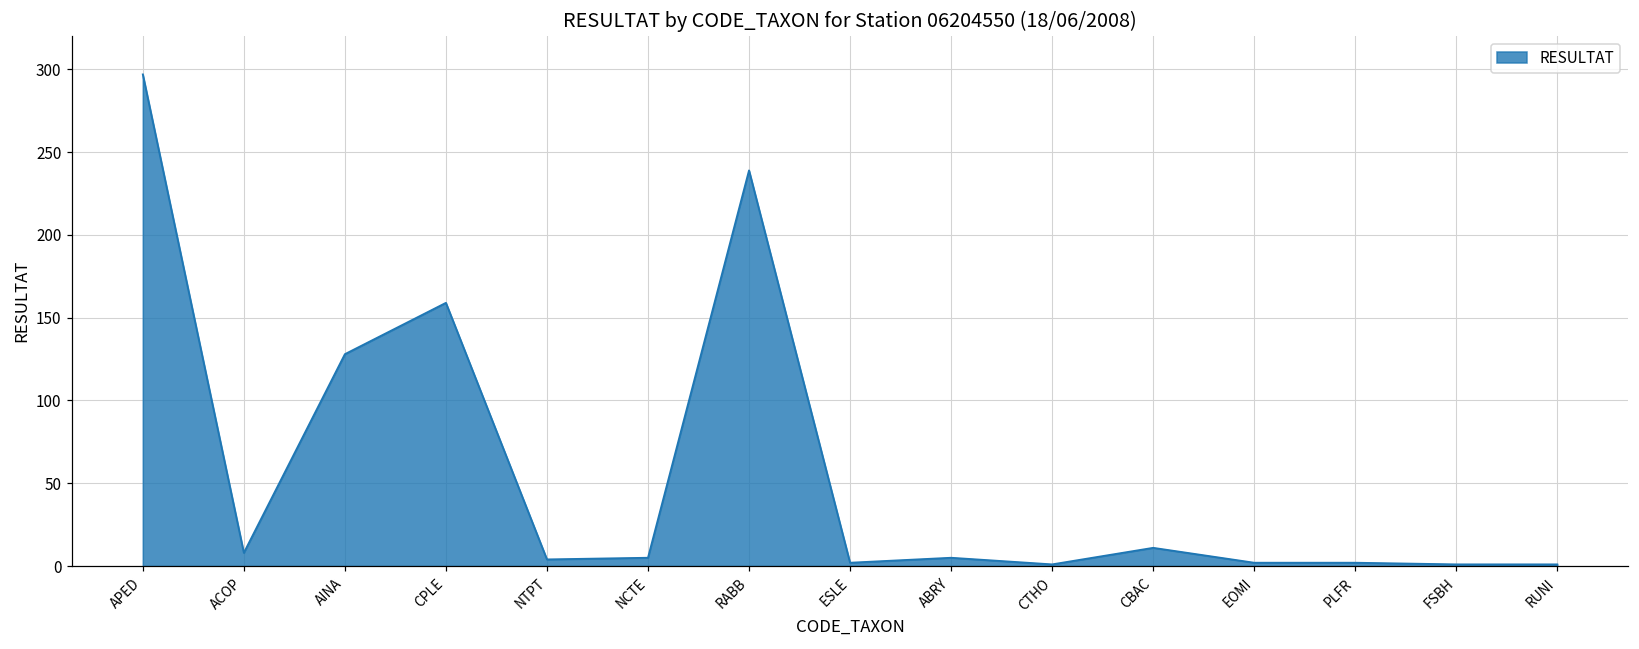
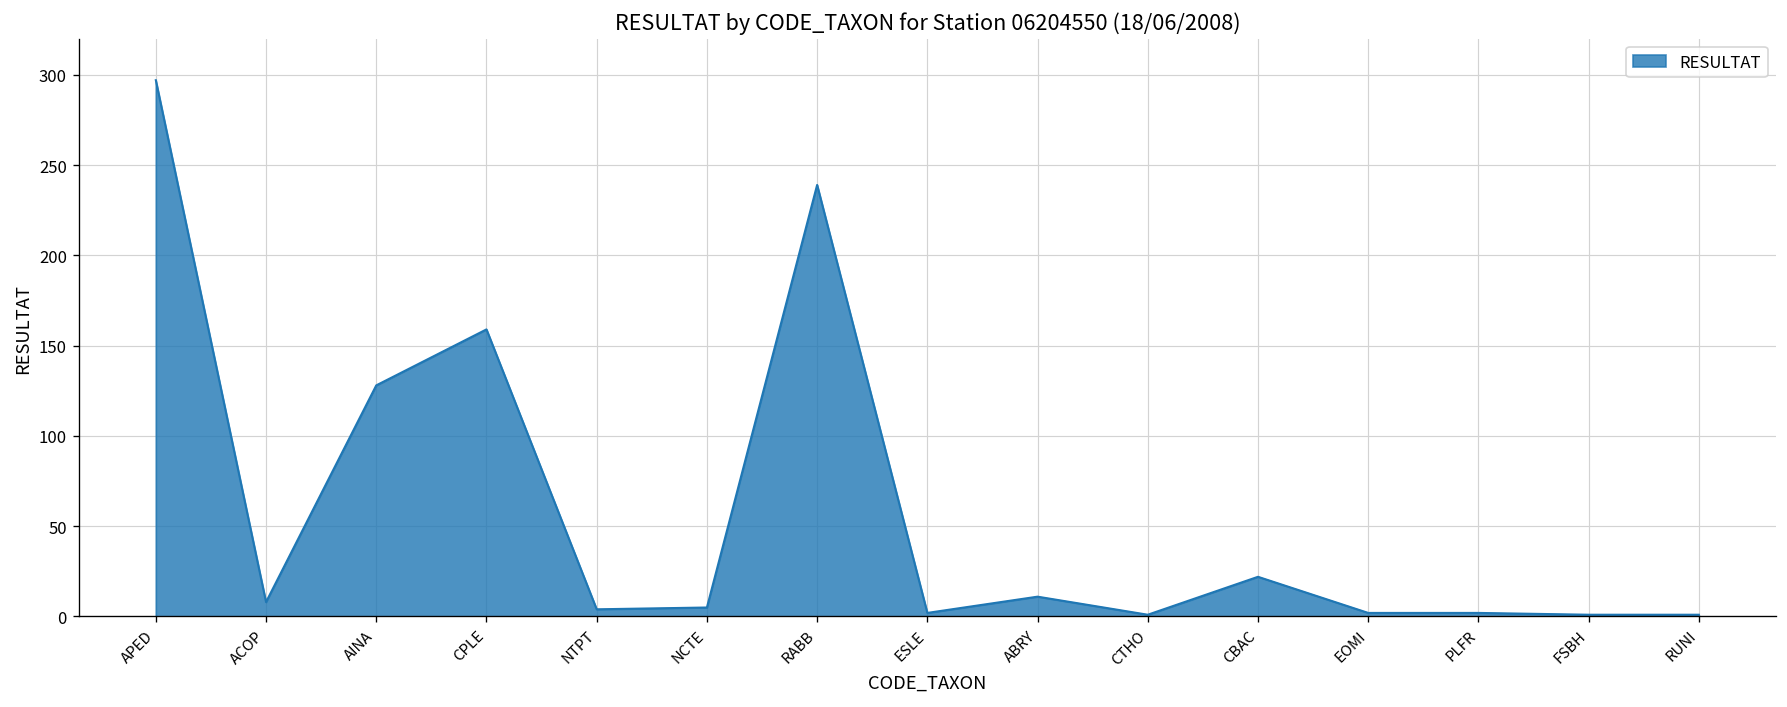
  {
    "APED": 297,
    "ACOP": 8,
    "AINA": 128,
    "CPLE": 159,
    "NTPT": 4,
    "NCTE": 5,
    "RABB": 239,
    "ESLE": 2,
-   "ABRY": 5,
+   "ABRY": 11,
    "CTHO": 1,
-   "CBAC": 11,
+   "CBAC": 22,
    "EOMI": 2,
    "PLFR": 2,
    "FSBH": 1,
    "RUNI": 1
  }
